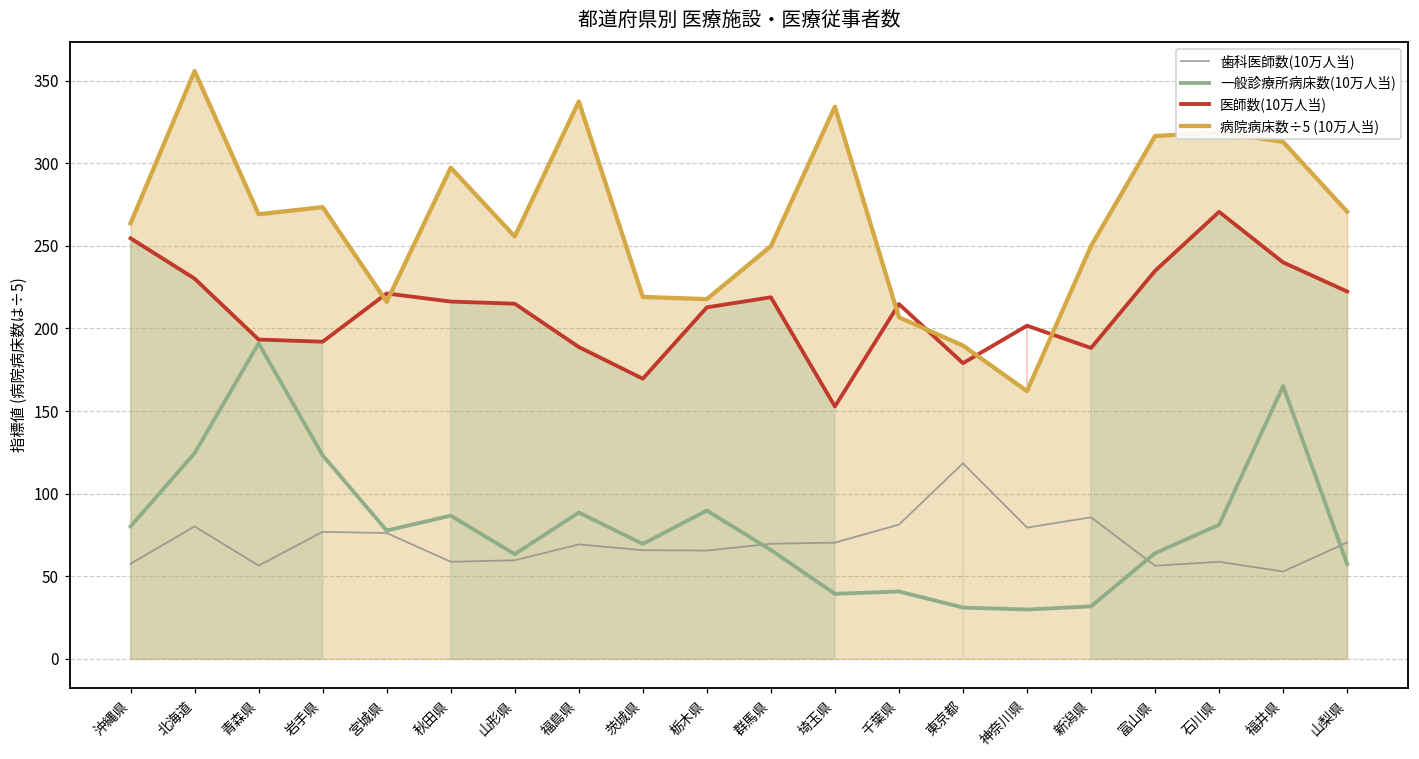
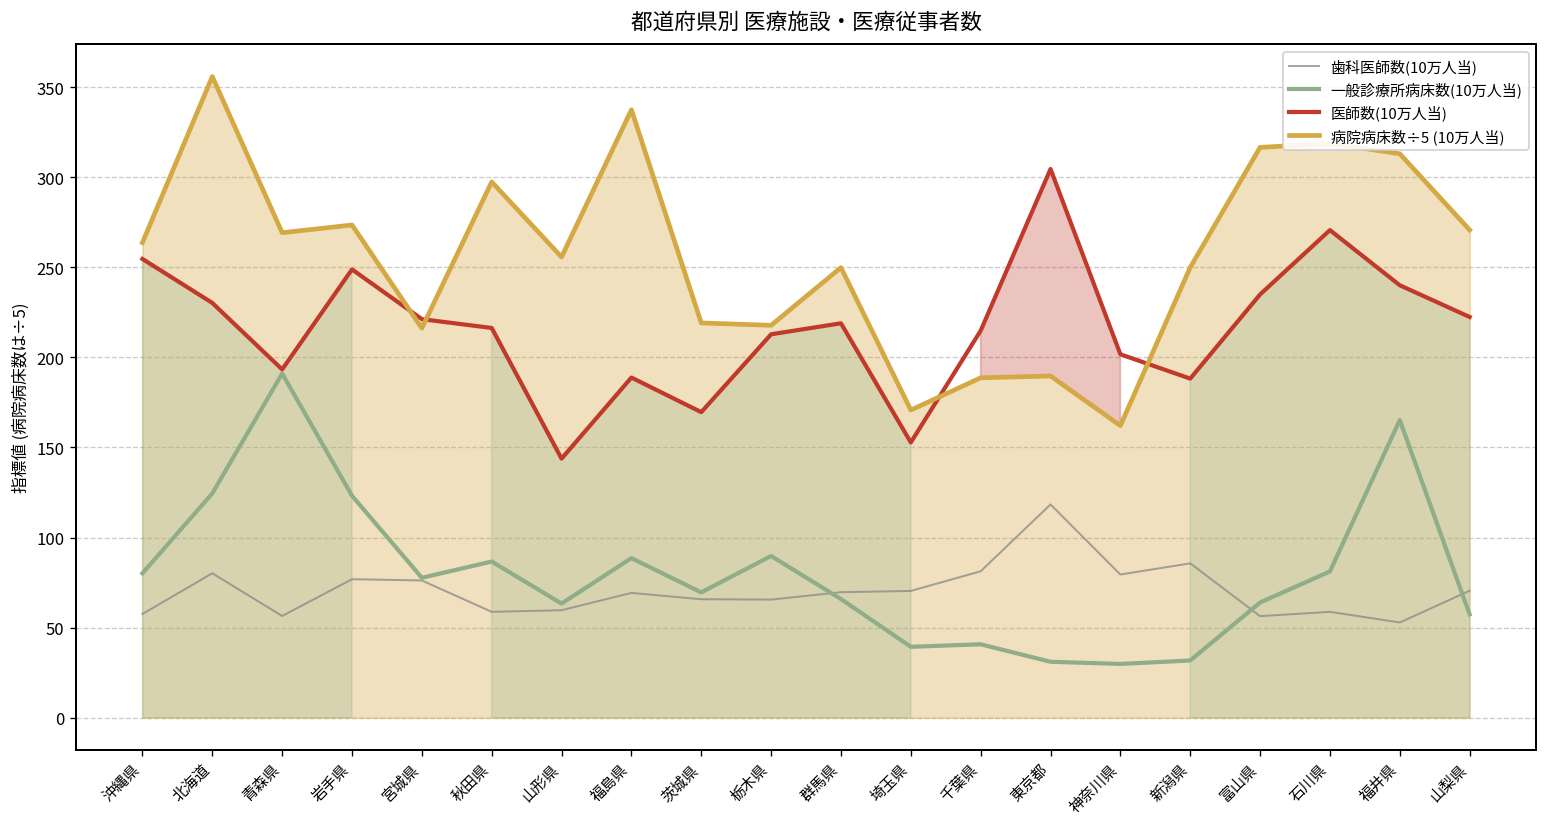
  {
    "医師数(10万人当)": {
      "沖縄県": 255,
      "北海道": 230,
      "青森県": 193,
-     "岩手県": 192,
+     "岩手県": 249,
      "宮城県": 221,
      "秋田県": 216,
-     "山形県": 215,
+     "山形県": 144,
      "福島県": 189,
      "茨城県": 170,
      "栃木県": 213,
      "群馬県": 219,
      "埼玉県": 153,
      "千葉県": 215,
-     "東京都": 179,
+     "東京都": 305,
      "神奈川県": 202,
      "新潟県": 188,
      "富山県": 235,
      "石川県": 271,
      "福井県": 240,
      "山梨県": 222
    },
    "病院病床数÷5 (10万人当)": {
      "沖縄県": 264,
      "北海道": 356,
      "青森県": 269,
      "岩手県": 273,
      "宮城県": 216,
      "秋田県": 297,
      "山形県": 256,
      "福島県": 337,
      "茨城県": 219,
      "栃木県": 218,
      "群馬県": 250,
-     "埼玉県": 334,
-     "千葉県": 207,
+     "埼玉県": 171,
+     "千葉県": 189,
      "東京都": 190,
      "神奈川県": 162,
      "新潟県": 250,
      "富山県": 317,
      "福井県": 313,
      "山梨県": 271
    }
  }
